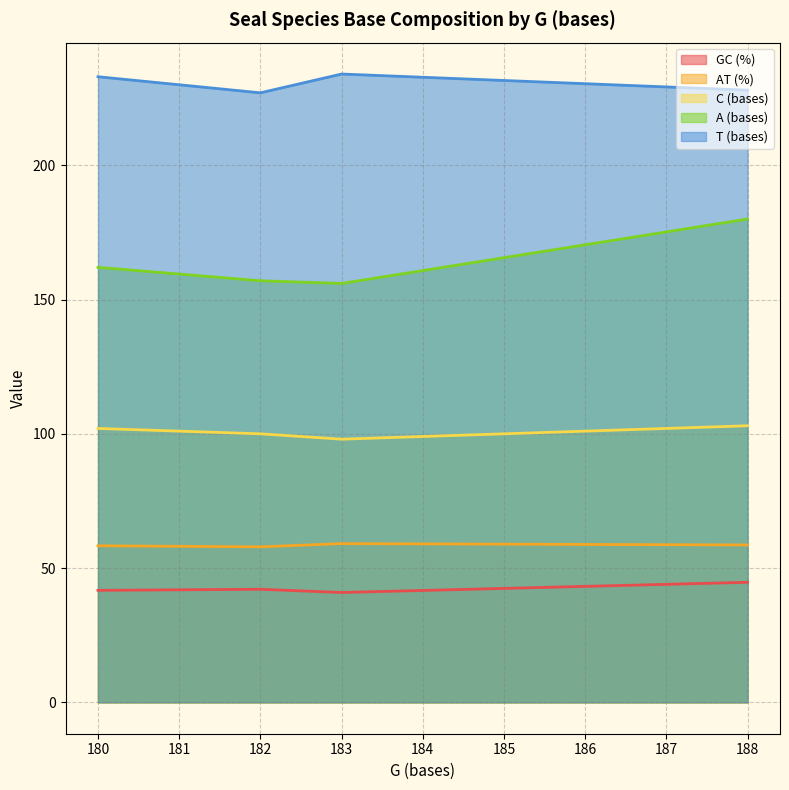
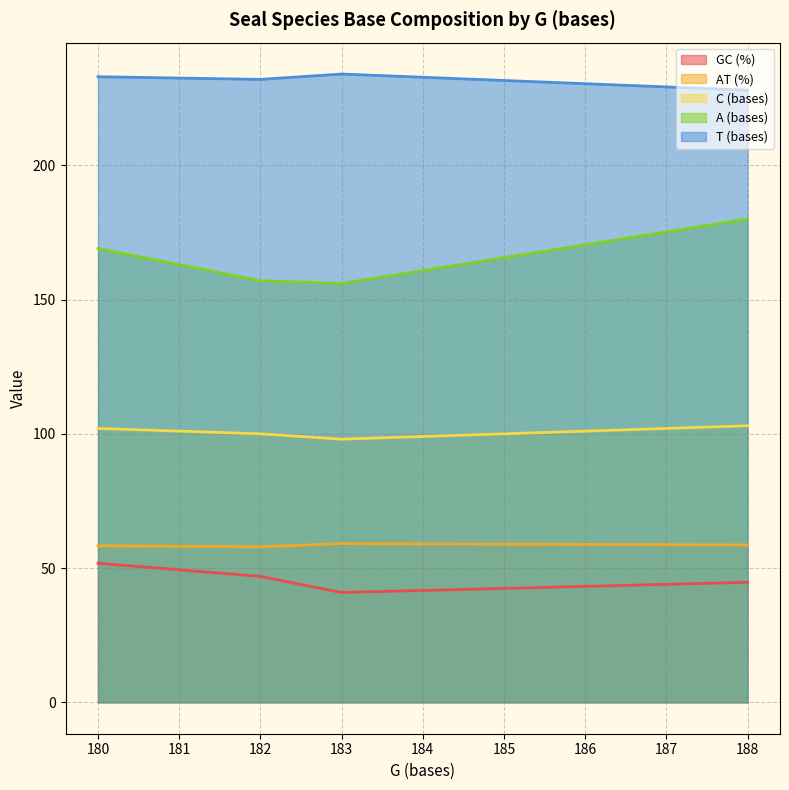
  {
    "GC (%)": {
-     "180": 42,
-     "182": 42,
+     "180": 52,
+     "182": 47,
      "183": 41,
      "188": 45
    },
    "A (bases)": {
-     "180": 162,
+     "180": 169,
      "182": 157,
      "183": 156,
      "188": 180
    },
    "T (bases)": {
      "180": 233,
-     "182": 227,
+     "182": 232,
      "183": 234
    }
  }
